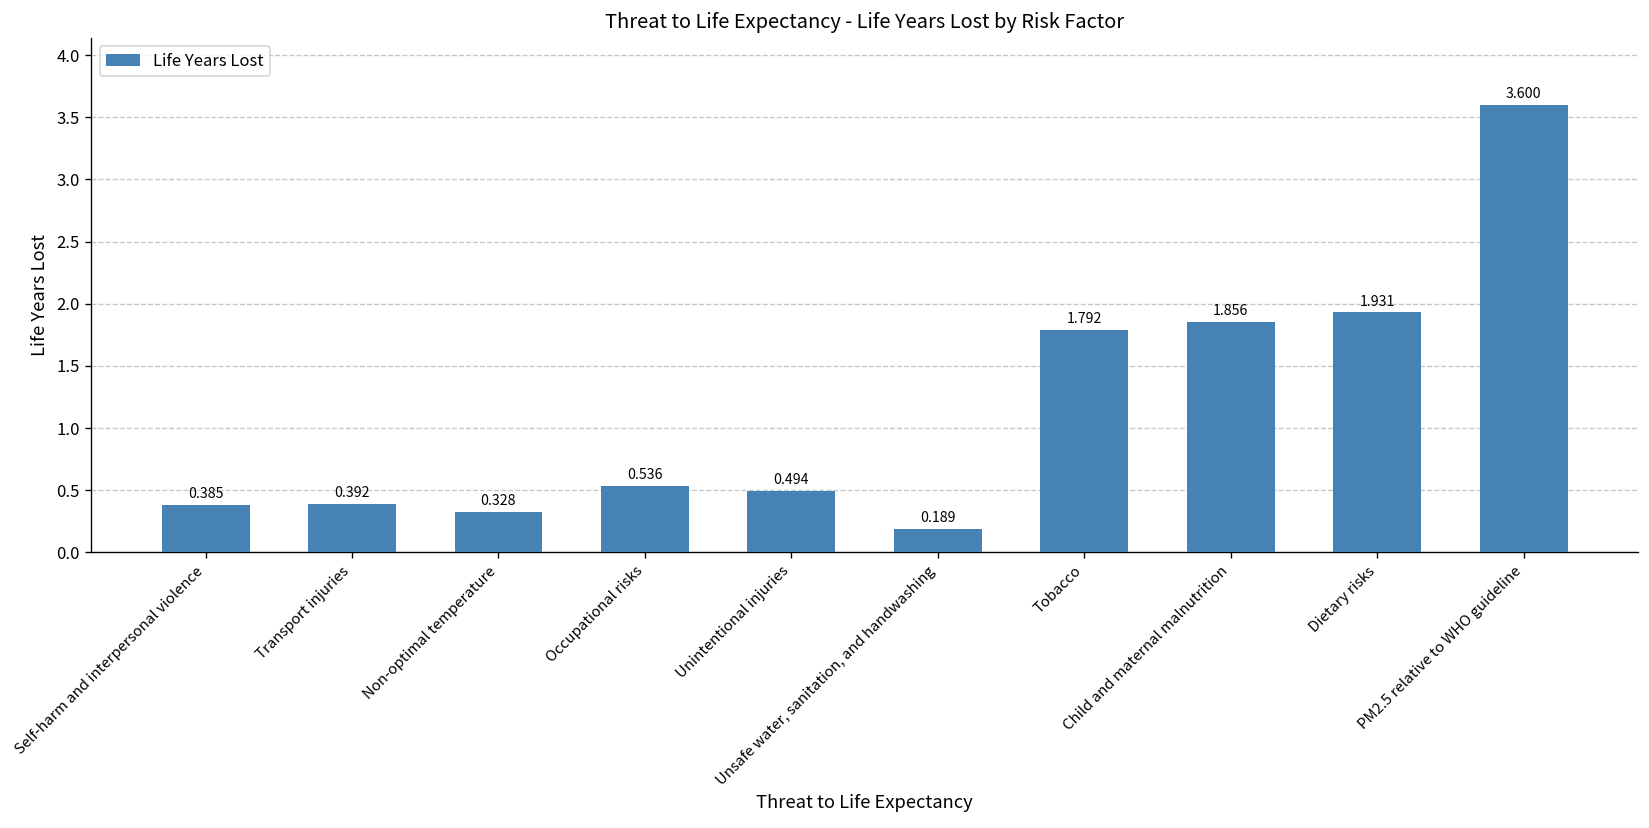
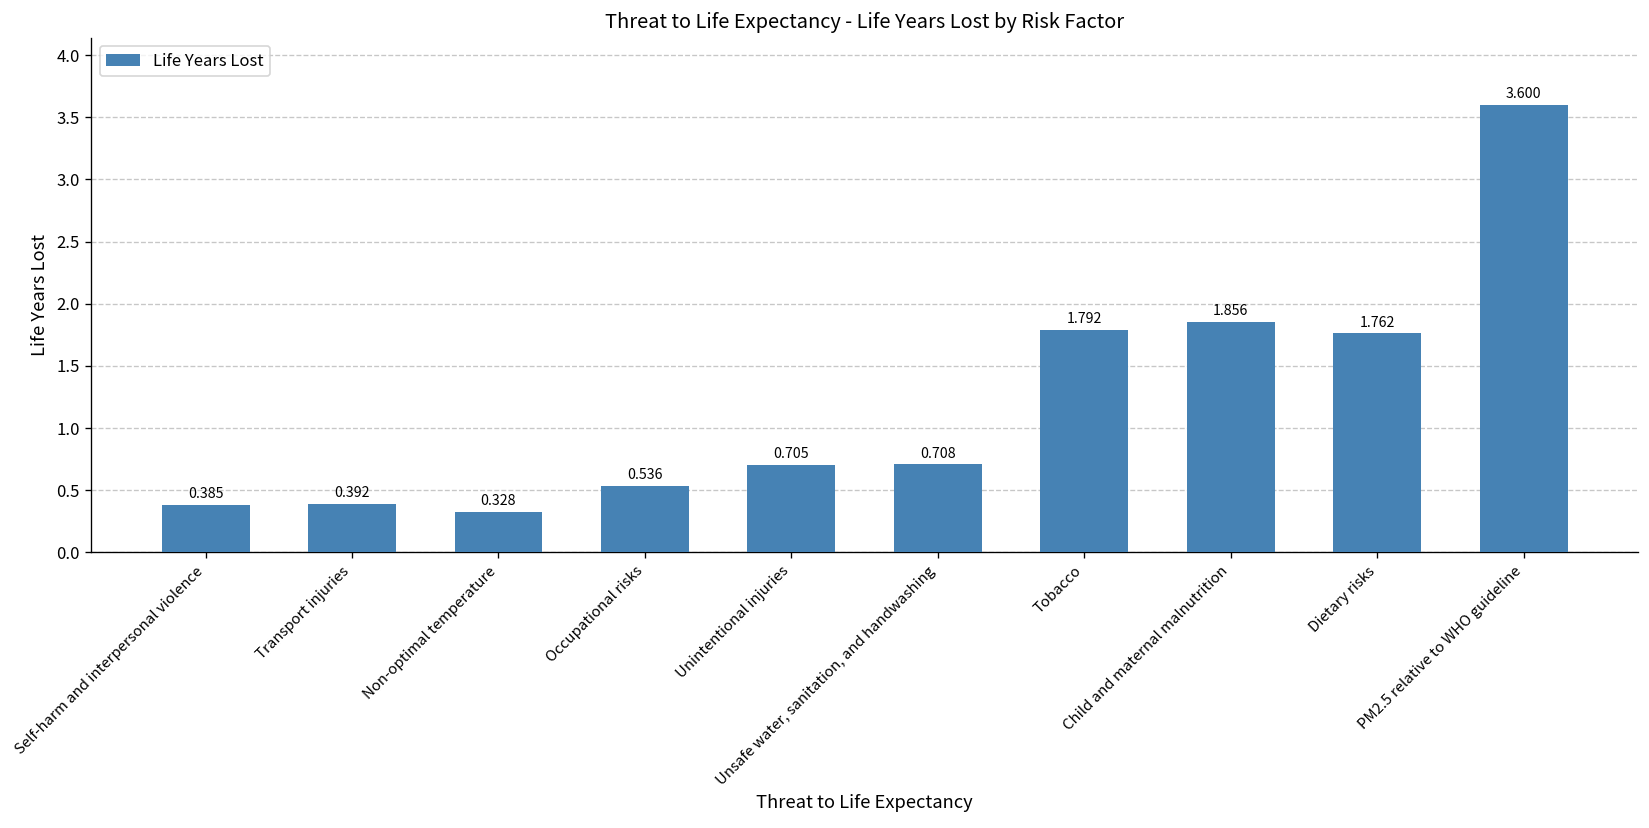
  {
    "Self-harm and interpersonal violence": 0.385,
    "Transport injuries": 0.392,
    "Non-optimal temperature": 0.328,
    "Occupational risks": 0.536,
-   "Unintentional injuries": 0.494,
-   "Unsafe water, sanitation, and handwashing": 0.189,
+   "Unintentional injuries": 0.705,
+   "Unsafe water, sanitation, and handwashing": 0.708,
    "Tobacco": 1.792,
    "Child and maternal malnutrition": 1.856,
-   "Dietary risks": 1.931,
+   "Dietary risks": 1.762,
    "PM2.5 relative to WHO guideline": 3.600
  }
